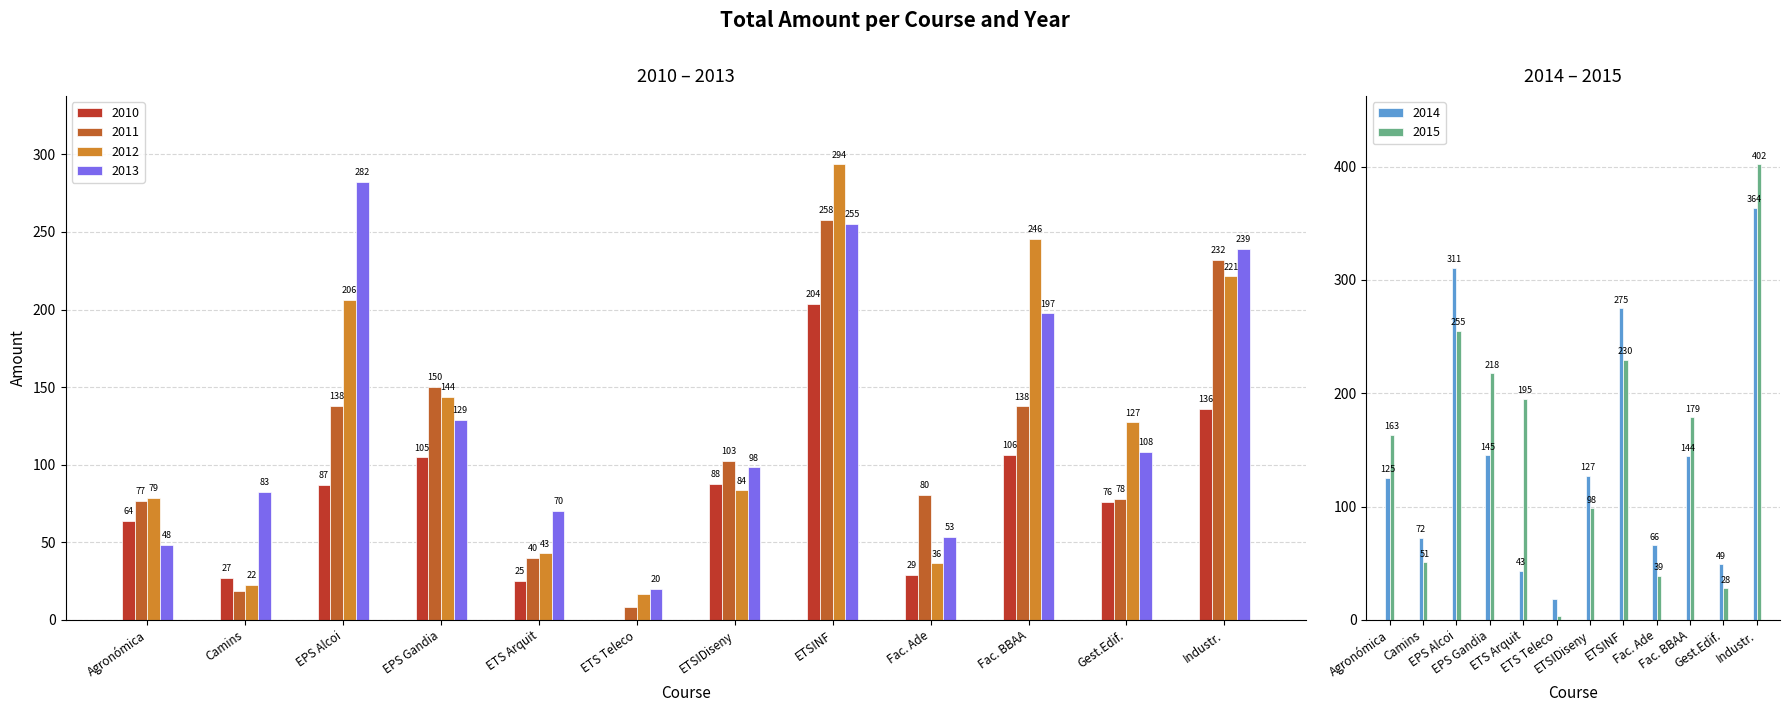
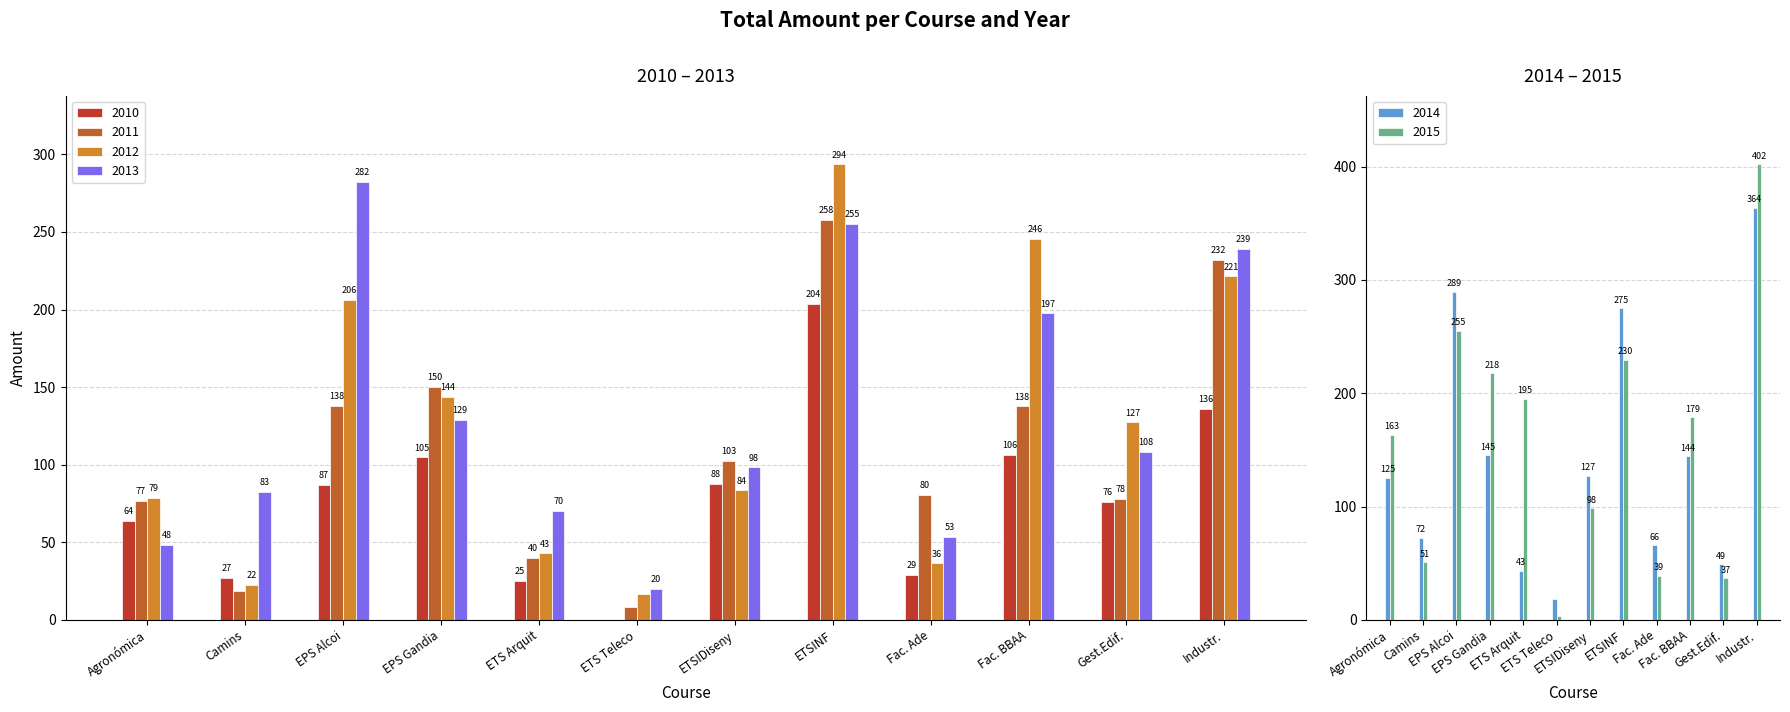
  {
    "2010 – 2013": {
      "2013": {
        "Agronómica": 48,
        "Camins": 83,
        "EPS Alcoi": 282,
        "EPS Gandia": 129,
        "ETS Arquit": 70,
        "ETS Teleco": 20,
        "ETSIDiseny": 98,
        "ETSINF": 255,
        "Fac. Ade": 53,
        "Fac. BBAA": 197,
        "Gest.Edif.": 108,
        "Industr.": 239
      }
    },
    "2014 – 2015": {
      "2014": {
        "Agronómica": 125,
        "Camins": 72,
-       "EPS Alcoi": 311,
+       "EPS Alcoi": 289,
        "EPS Gandia": 145,
        "ETS Arquit": 43,
        "ETSIDiseny": 127,
        "ETSINF": 275,
        "Fac. Ade": 66,
        "Fac. BBAA": 144,
        "Gest.Edif.": 49,
        "Industr.": 364
      },
      "2015": {
        "Agronómica": 163,
        "Camins": 51,
        "EPS Alcoi": 255,
        "EPS Gandia": 218,
        "ETS Arquit": 195,
        "ETSIDiseny": 98,
        "ETSINF": 230,
        "Fac. Ade": 39,
        "Fac. BBAA": 179,
-       "Gest.Edif.": 28,
+       "Gest.Edif.": 37,
        "Industr.": 402
      }
    }
  }
